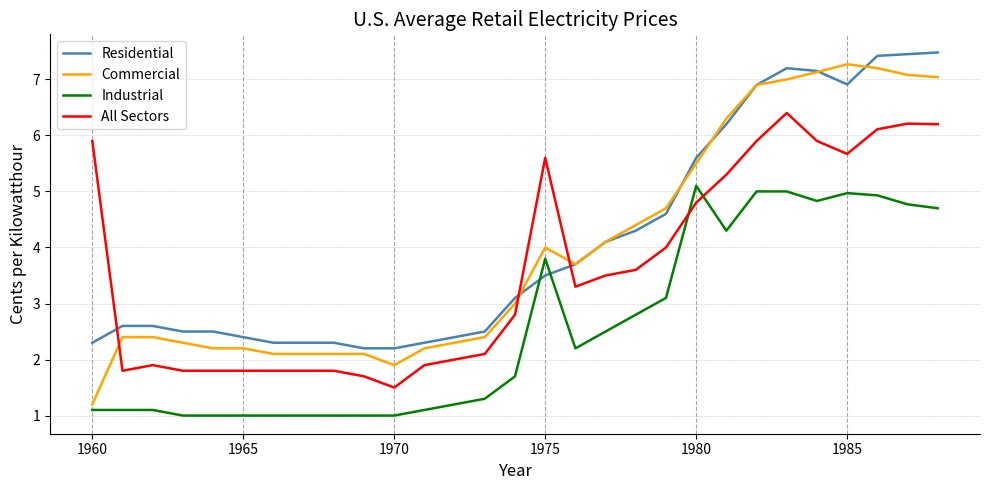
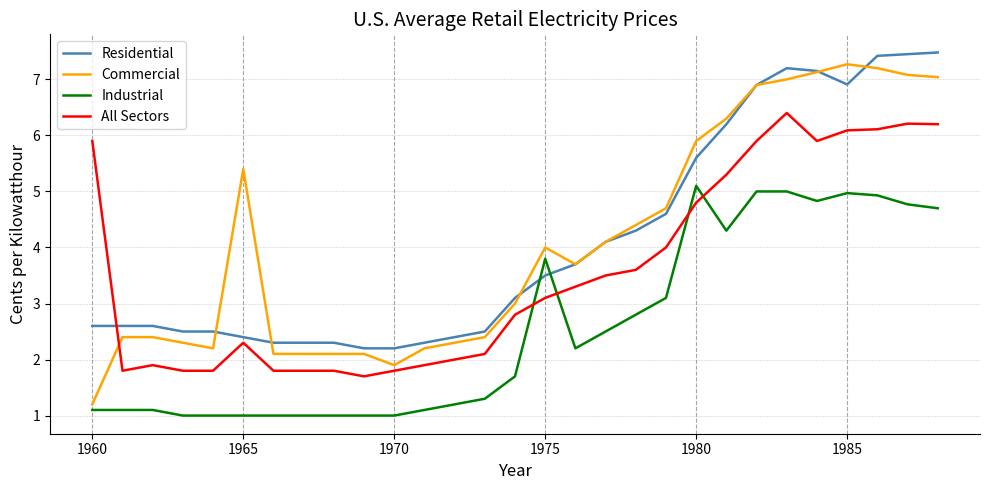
  {
    "Residential": {
-     "1960": 2.3,
+     "1960": 2.6,
      "1965": 2.4,
      "1970": 2.2,
      "1975": 3.5,
      "1980": 5.6,
      "1985": 6.9
    },
    "Commercial": {
      "1960": 1.2,
-     "1965": 2.2,
+     "1965": 5.4,
      "1970": 1.9,
      "1975": 4.0,
-     "1980": 5.5,
+     "1980": 5.9,
      "1985": 7.3
    },
    "Industrial": {
      "1960": 1.1,
      "1965": 1.0,
      "1970": 1.0,
      "1975": 3.8,
      "1980": 5.1,
      "1985": 5.0
    },
    "All Sectors": {
      "1960": 5.9,
-     "1965": 1.8,
-     "1970": 1.5,
-     "1975": 5.6,
+     "1965": 2.3,
+     "1970": 1.8,
+     "1975": 3.1,
      "1980": 4.8,
-     "1985": 5.7
+     "1985": 6.1
    }
  }
